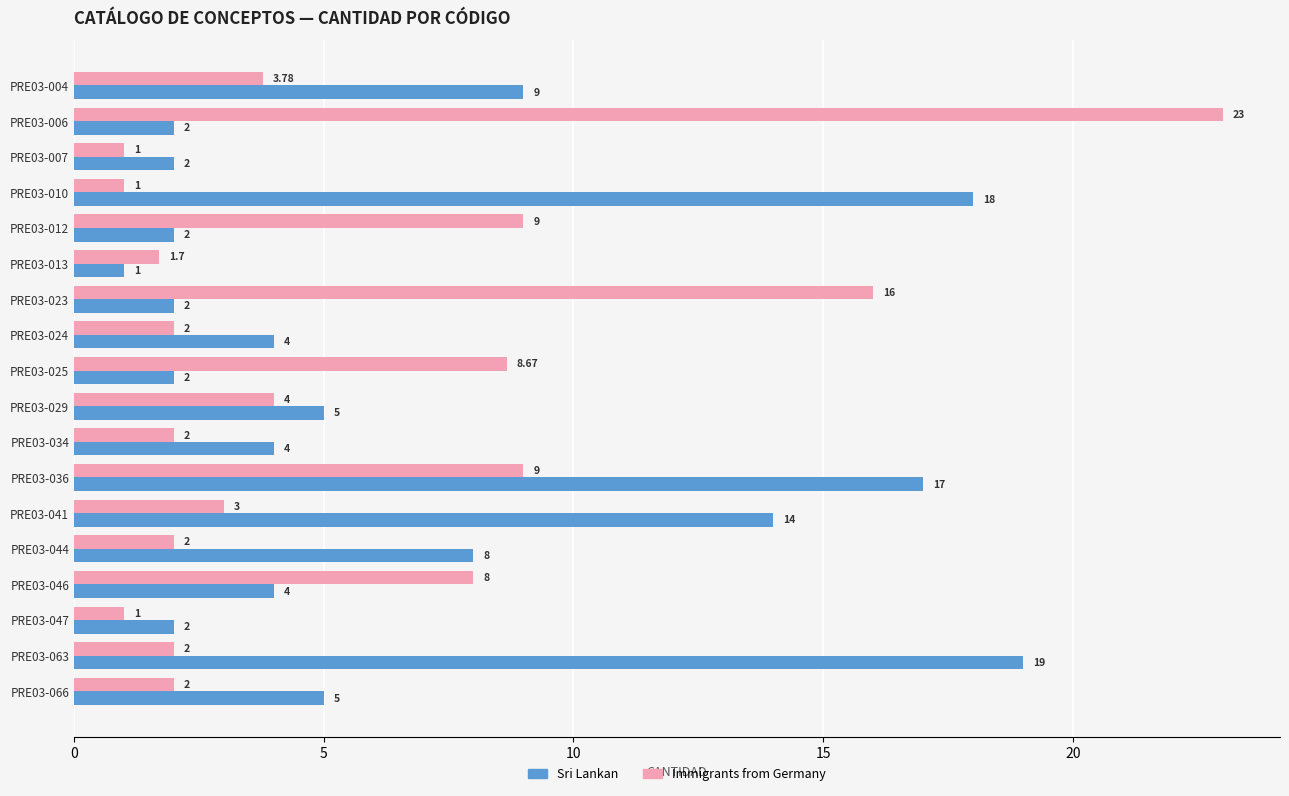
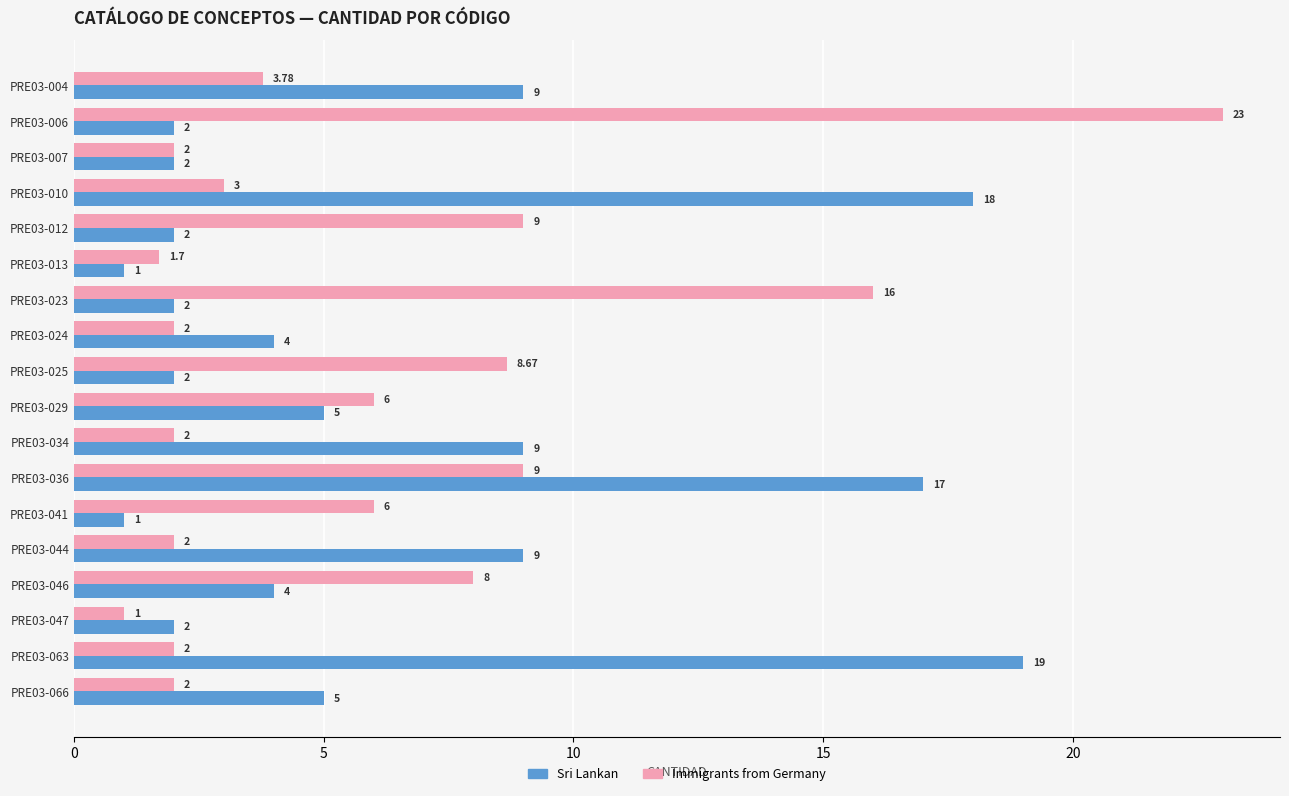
  {
    "Sri Lankan": {
      "PRE03-004": 9,
      "PRE03-006": 2,
      "PRE03-007": 2,
      "PRE03-010": 18,
      "PRE03-012": 2,
      "PRE03-013": 1,
      "PRE03-023": 2,
      "PRE03-024": 4,
      "PRE03-025": 2,
      "PRE03-029": 5,
-     "PRE03-034": 4,
+     "PRE03-034": 9,
      "PRE03-036": 17,
-     "PRE03-041": 14,
-     "PRE03-044": 8,
+     "PRE03-041": 1,
+     "PRE03-044": 9,
      "PRE03-046": 4,
      "PRE03-047": 2,
      "PRE03-063": 19,
      "PRE03-066": 5
    },
    "Immigrants from Germany": {
      "PRE03-004": 3.78,
      "PRE03-006": 23,
-     "PRE03-007": 1,
-     "PRE03-010": 1,
+     "PRE03-007": 2,
+     "PRE03-010": 3,
      "PRE03-012": 9,
      "PRE03-013": 1.7,
      "PRE03-023": 16,
      "PRE03-024": 2,
      "PRE03-025": 8.67,
-     "PRE03-029": 4,
+     "PRE03-029": 6,
      "PRE03-034": 2,
      "PRE03-036": 9,
-     "PRE03-041": 3,
+     "PRE03-041": 6,
      "PRE03-044": 2,
      "PRE03-046": 8,
      "PRE03-047": 1,
      "PRE03-063": 2,
      "PRE03-066": 2
    }
  }
